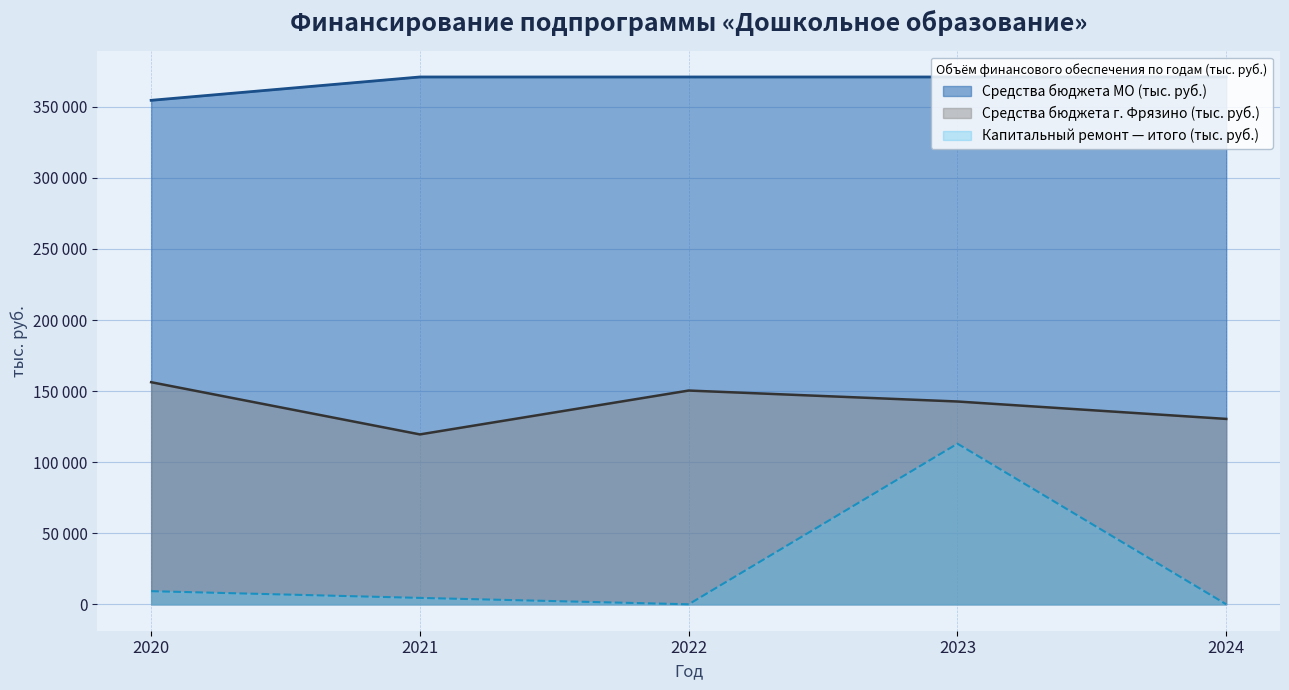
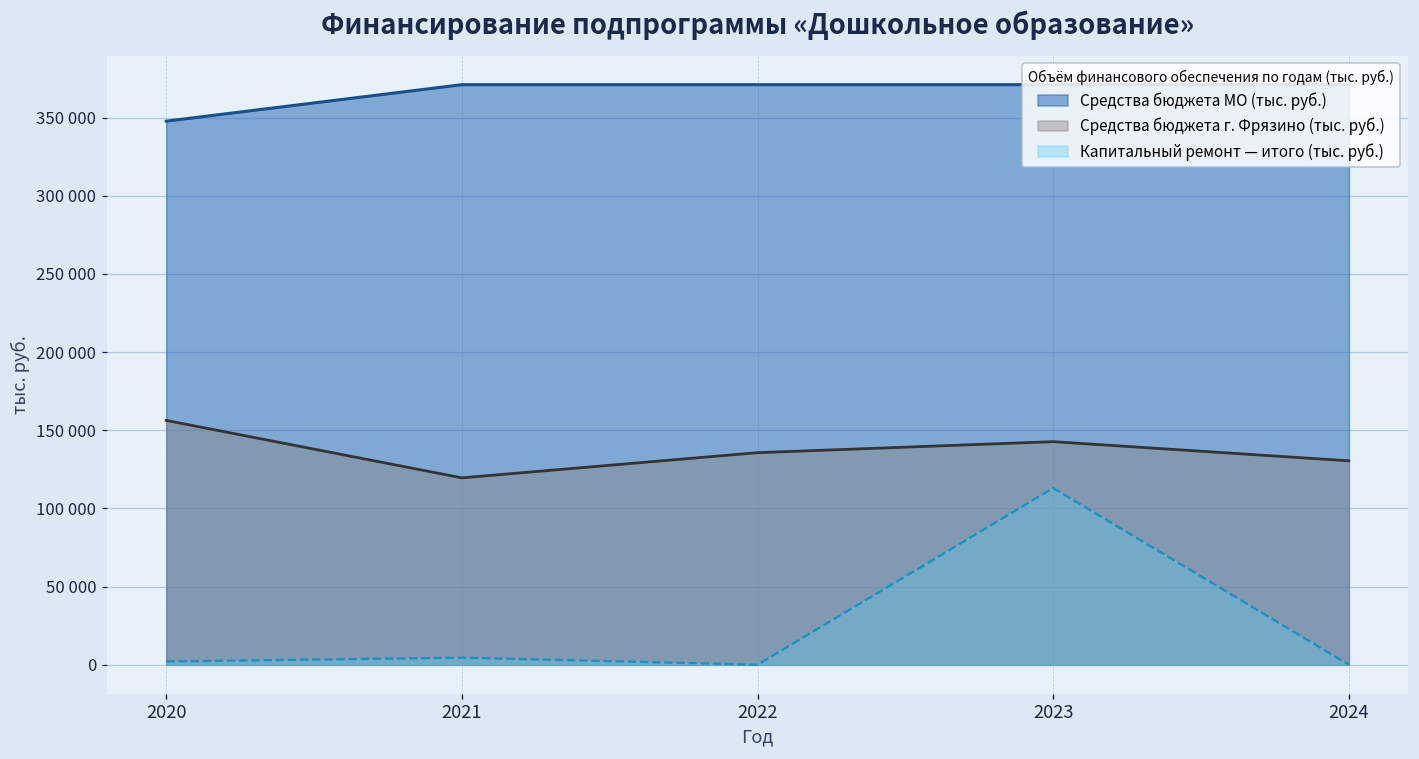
  {
    "Средства бюджета МО (тыс. руб.)": {
-     "2020": 355000,
+     "2020": 348000,
      "2021": 371000,
      "2022": 371000
    },
    "Средства бюджета г. Фрязино (тыс. руб.)": {
      "2020": 156000,
      "2021": 120000,
-     "2022": 150000,
+     "2022": 136000,
      "2023": 143000,
      "2024": 130000
    },
    "Капитальный ремонт — итого (тыс. руб.)": {
-     "2020": 9000,
+     "2020": 2000,
      "2021": 5000,
      "2022": 0,
      "2023": 113000,
      "2024": 0
    }
  }
